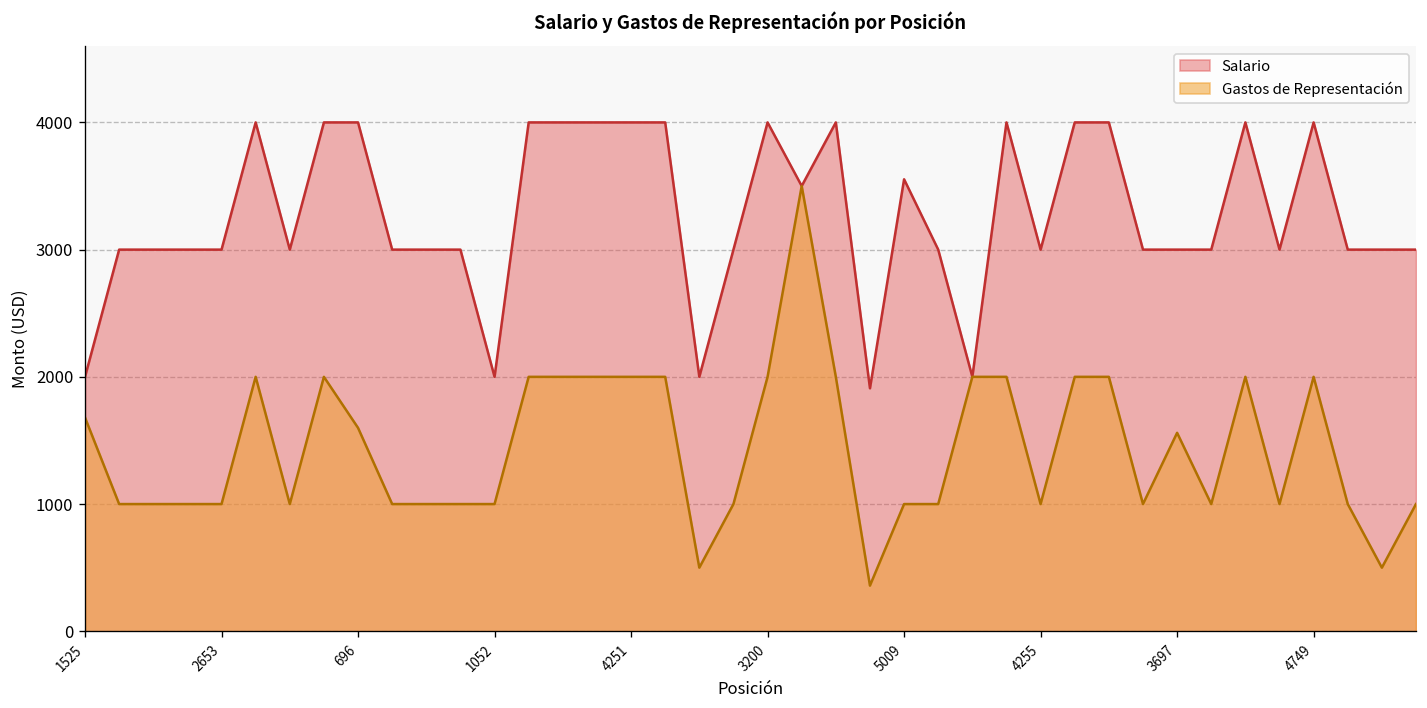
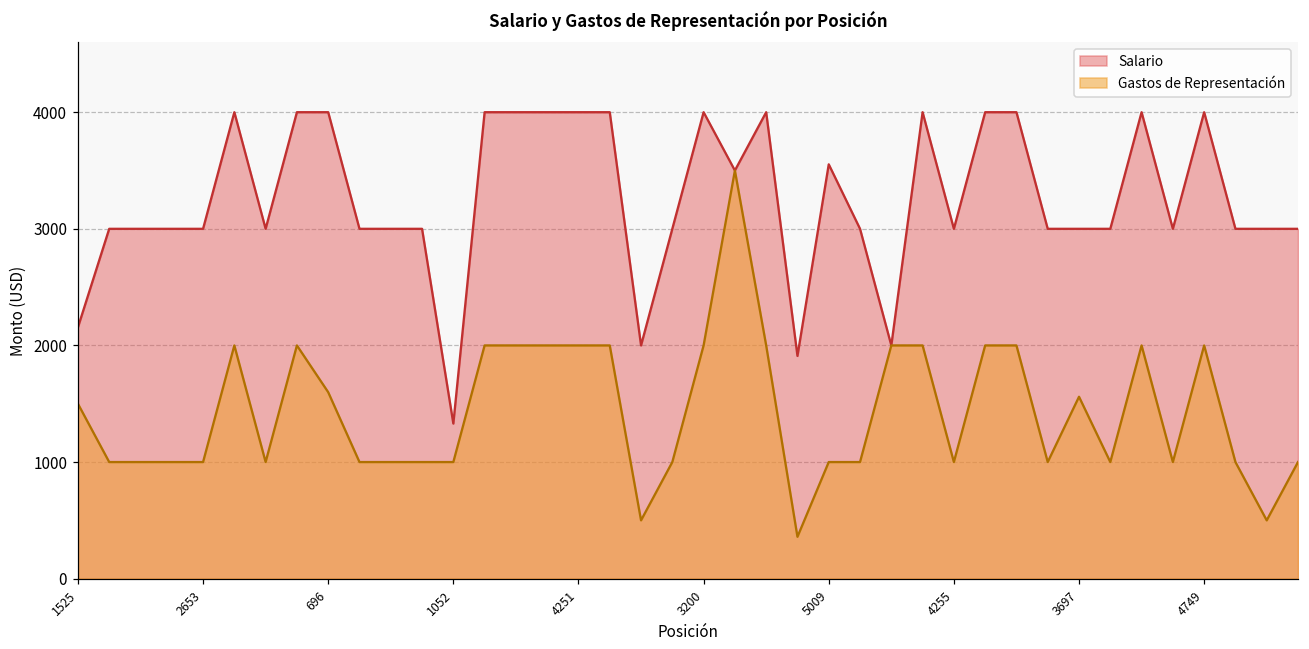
  {
    "Salario": {
-     "1525": 2000,
+     "1525": 2160,
      "2653": 3000,
      "696": 4000,
-     "1052": 2000,
+     "1052": 1330,
      "4251": 4000,
      "3200": 4000,
      "5009": 3550,
      "4255": 3000,
      "3697": 3000,
      "4749": 4000
    },
    "Gastos de Representación": {
-     "1525": 1680,
+     "1525": 1500,
      "2653": 1000,
      "696": 1600,
      "1052": 1000,
      "4251": 2000,
      "3200": 2000,
      "5009": 1000,
      "4255": 1000,
      "3697": 1560,
      "4749": 2000
    }
  }
